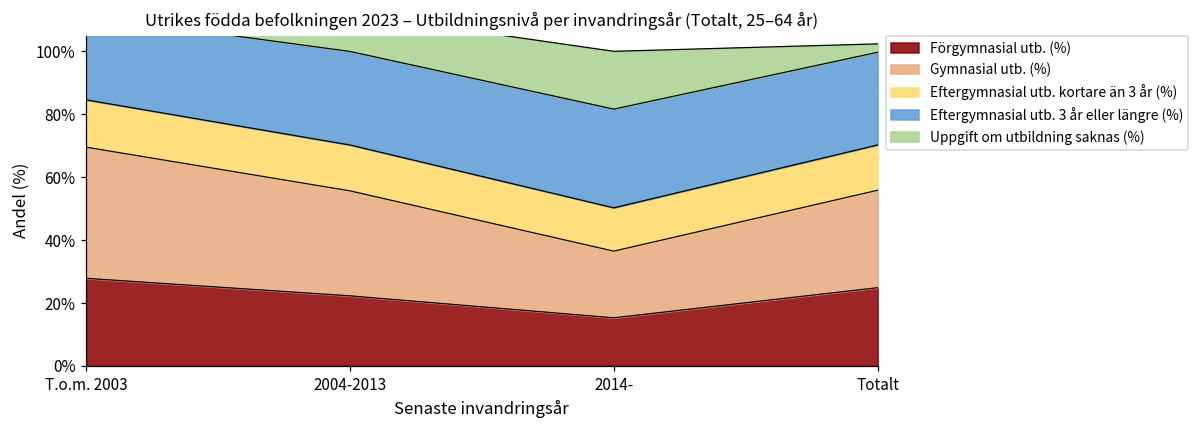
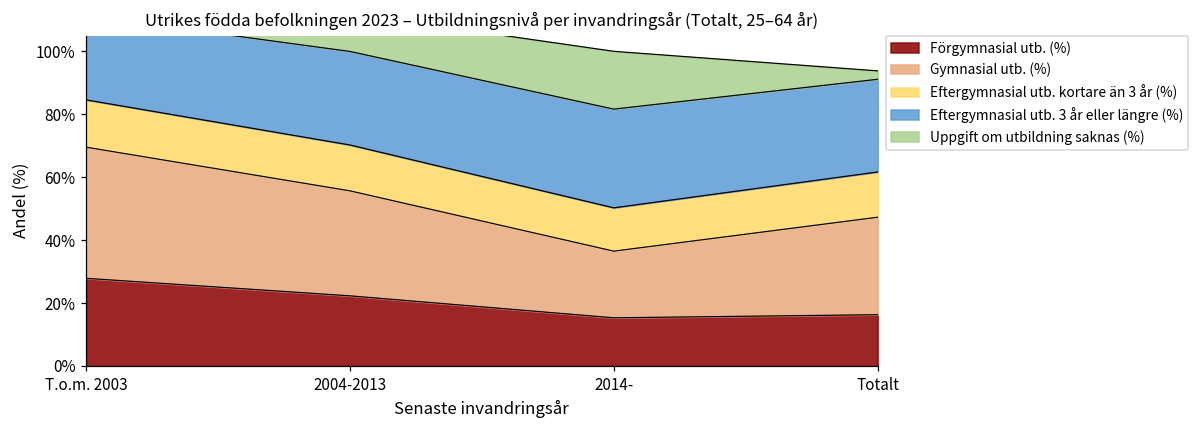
  {
    "Förgymnasial utb. (%)": {
      "T.o.m. 2003": "28%",
      "2004-2013": "22%",
      "2014-": "15%",
-     "Totalt": "25%"
+     "Totalt": "16%"
    },
    "Eftergymnasial utb. 3 år eller längre (%)": {
      "2004-2013": "30%",
      "2014-": "31%",
      "Totalt": "29%"
    },
    "Uppgift om utbildning saknas (%)": {
      "2014-": "18%",
      "Totalt": "3%"
    }
  }
